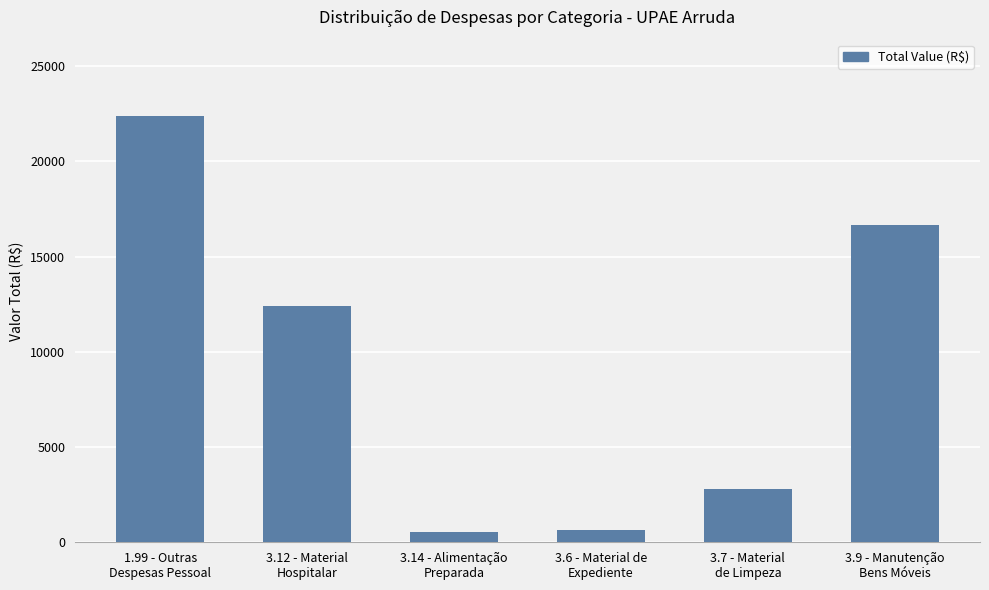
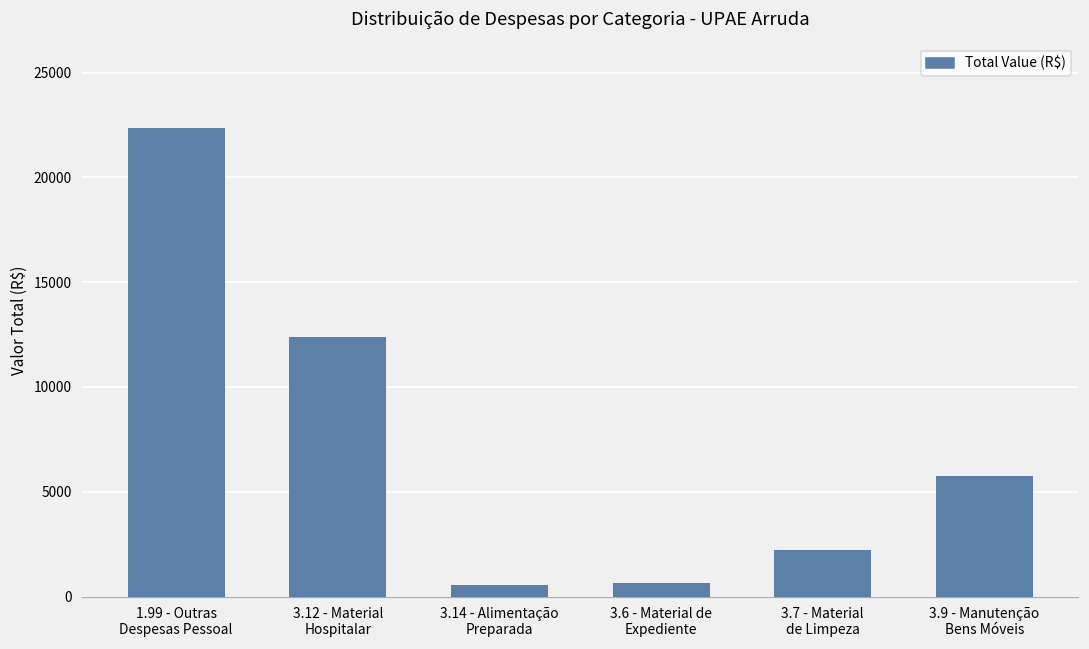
  {
    "1.99 - Outras Despesas Pessoal": 22400,
    "3.12 - Material Hospitalar": 12400,
    "3.14 - Alimentação Preparada": 500,
    "3.6 - Material de Expediente": 700,
-   "3.7 - Material de Limpeza": 2800,
-   "3.9 - Manutenção Bens Móveis": 16700
+   "3.7 - Material de Limpeza": 2200,
+   "3.9 - Manutenção Bens Móveis": 5800
  }
